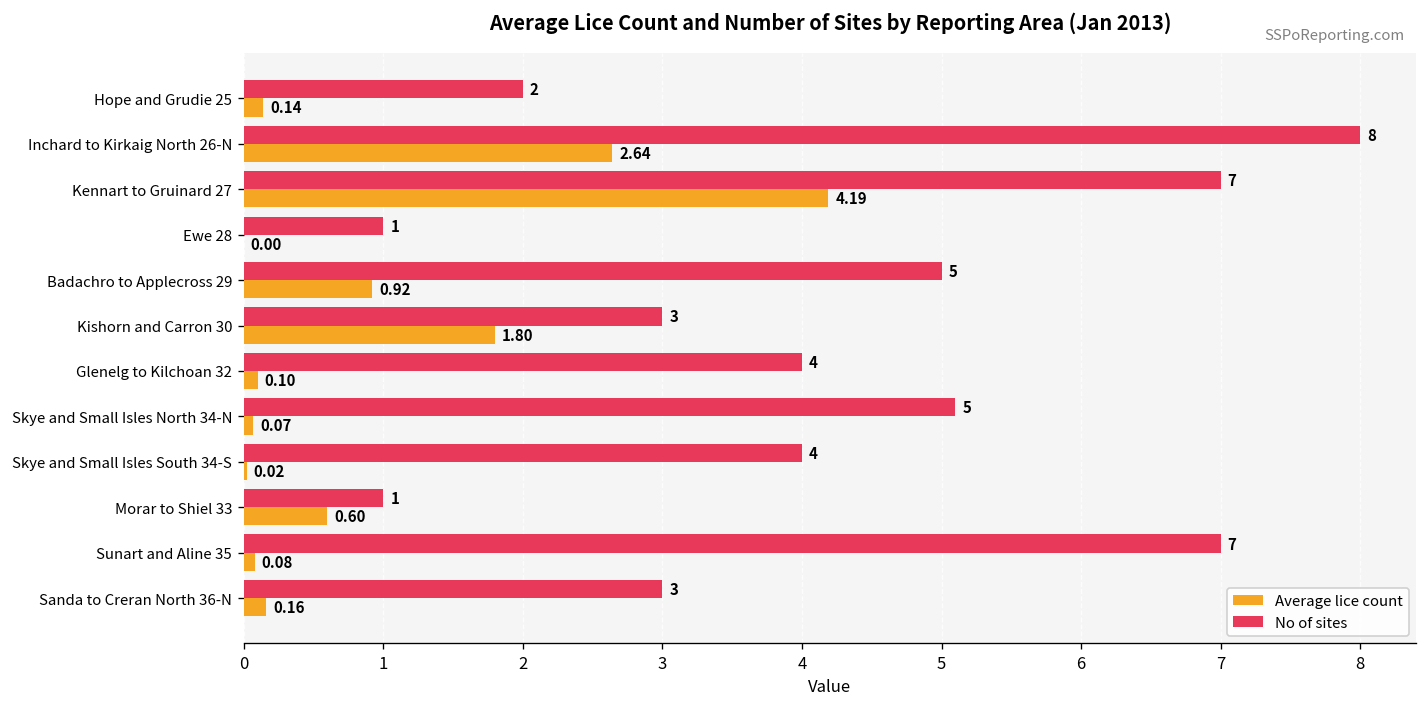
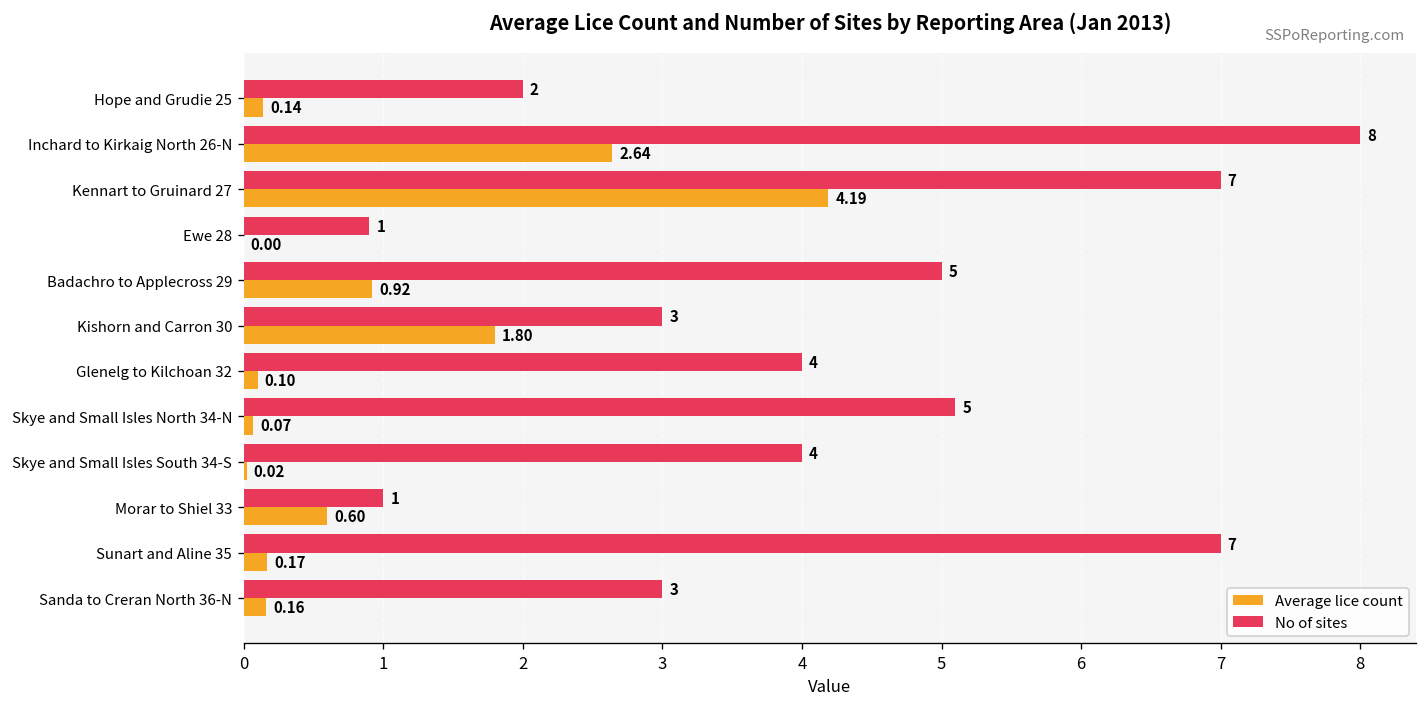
  {
    "Average lice count": {
      "Hope and Grudie 25": 0.14,
      "Inchard to Kirkaig North 26-N": 2.64,
      "Kennart to Gruinard 27": 4.19,
      "Ewe 28": 0.00,
      "Badachro to Applecross 29": 0.92,
      "Kishorn and Carron 30": 1.80,
      "Glenelg to Kilchoan 32": 0.10,
      "Skye and Small Isles North 34-N": 0.07,
      "Skye and Small Isles South 34-S": 0.02,
      "Morar to Shiel 33": 0.60,
-     "Sunart and Aline 35": 0.08,
+     "Sunart and Aline 35": 0.17,
      "Sanda to Creran North 36-N": 0.16
    },
    "No of sites": {
-     "Ewe 28": 1.0
+     "Ewe 28": 0.9
    }
  }
